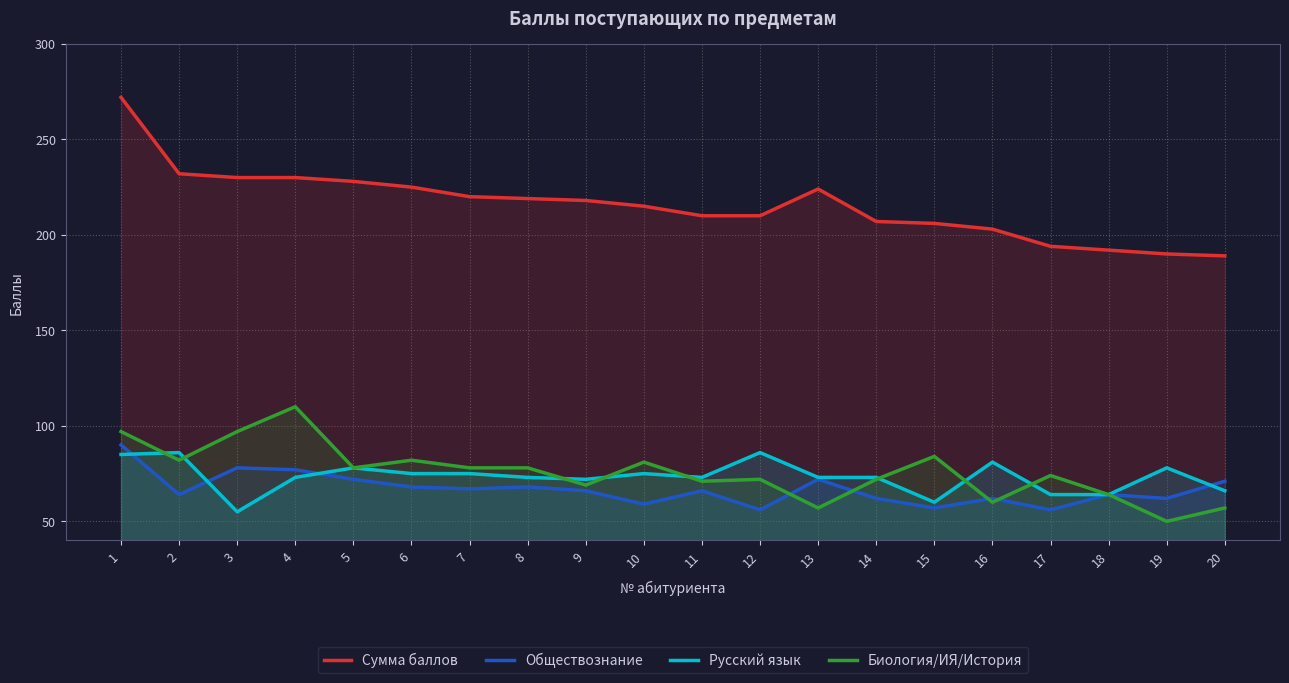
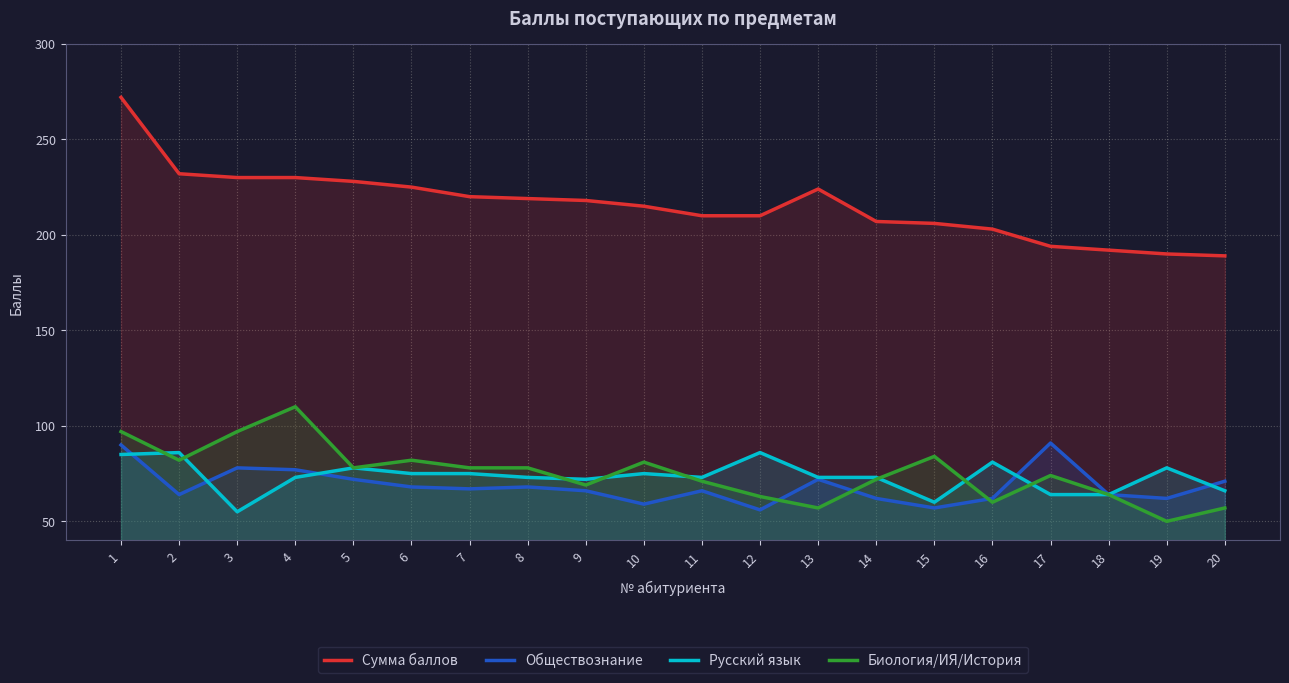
  {
    "Сумма баллов": {
      "1": 272,
      "2": 232,
      "3": 230,
      "4": 230,
      "5": 228,
      "6": 225,
      "7": 220,
      "8": 219,
      "9": 218,
      "10": 215,
      "11": 210,
      "12": 210,
      "13": 224,
      "14": 207,
      "15": 206,
      "16": 203,
      "17": 194,
      "18": 192,
      "19": 190,
      "20": 189
    },
    "Обществознание": {
      "1": 90,
      "2": 64,
      "3": 78,
      "4": 77,
      "5": 72,
      "6": 68,
      "7": 67,
      "8": 68,
      "9": 66,
      "10": 59,
      "11": 66,
      "12": 56,
      "14": 62,
      "15": 57,
      "16": 62,
-     "17": 56,
+     "17": 91,
      "19": 62,
      "20": 71
    },
    "Русский язык": {
      "1": 85,
      "2": 86,
      "3": 55,
      "4": 73,
      "6": 75,
      "7": 75,
      "8": 73,
      "9": 72,
      "10": 75,
      "11": 73,
      "12": 86,
      "15": 60,
      "16": 81,
      "17": 64,
      "19": 78,
      "20": 66
    },
    "Биология/ИЯ/История": {
      "1": 97,
      "2": 82,
      "3": 97,
      "4": 110,
      "6": 82,
      "7": 78,
      "8": 78,
      "9": 69,
      "10": 81,
      "11": 71,
-     "12": 72,
+     "12": 63,
      "13": 57,
      "15": 84,
      "16": 60,
      "17": 74,
      "19": 50,
      "20": 57
    }
  }
